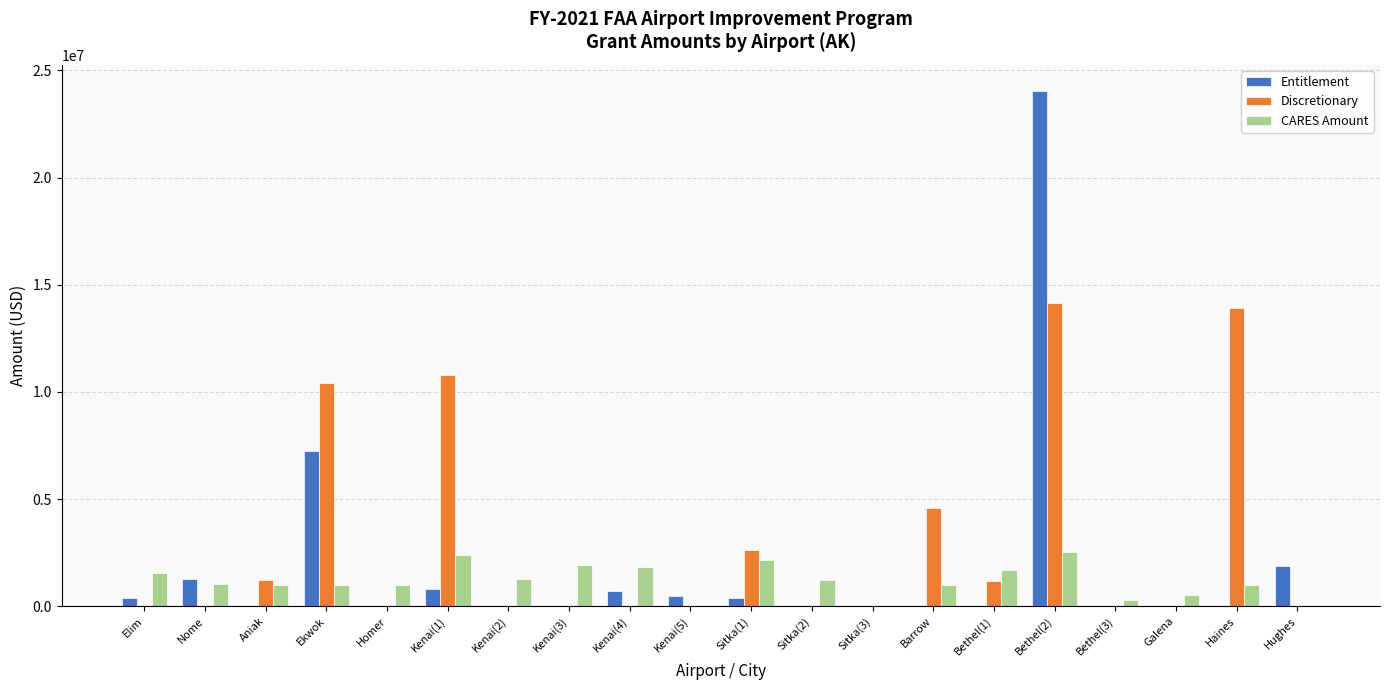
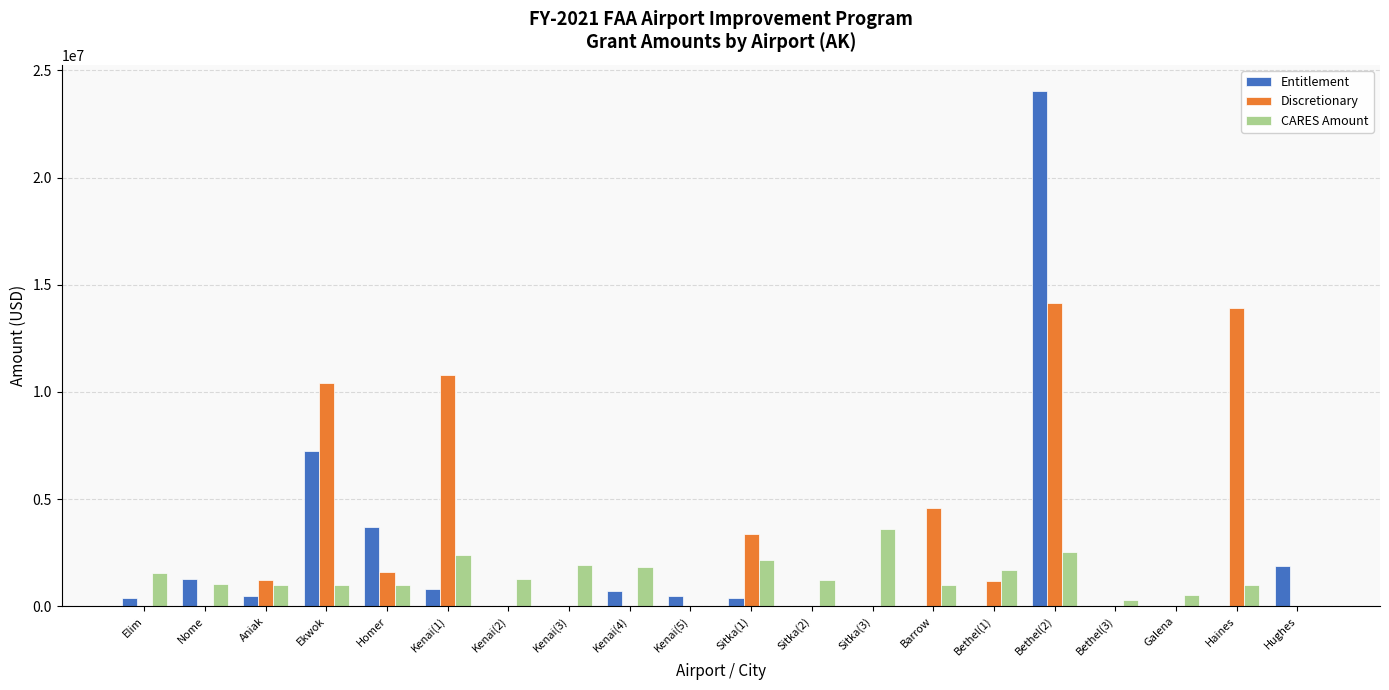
  {
    "Entitlement": {
      "Elim": 400000,
      "Nome": 1300000,
-     "Aniak": 0,
+     "Aniak": 500000,
      "Ekwok": 7200000,
-     "Homer": 0,
+     "Homer": 3700000,
      "Kenai(1)": 800000,
      "Kenai(2)": 0,
      "Kenai(3)": 0,
      "Kenai(4)": 700000,
      "Kenai(5)": 500000,
      "Sitka(1)": 400000,
      "Sitka(2)": 0,
      "Sitka(3)": 0,
      "Barrow": 0,
      "Bethel(1)": 0,
      "Bethel(2)": 24100000,
      "Bethel(3)": 0,
      "Galena": 0,
      "Haines": 0,
      "Hughes": 1900000
    },
    "Discretionary": {
      "Elim": 0,
      "Nome": 0,
      "Aniak": 1200000,
      "Ekwok": 10400000,
-     "Homer": 0,
+     "Homer": 1600000,
      "Kenai(1)": 10800000,
      "Kenai(2)": 0,
      "Kenai(3)": 0,
      "Kenai(4)": 0,
      "Kenai(5)": 0,
-     "Sitka(1)": 2600000,
+     "Sitka(1)": 3400000,
      "Sitka(2)": 0,
      "Sitka(3)": 0,
      "Barrow": 4600000,
      "Bethel(1)": 1200000,
      "Bethel(2)": 14100000,
      "Bethel(3)": 0,
      "Galena": 0,
      "Haines": 13900000,
      "Hughes": 0
    },
    "CARES Amount": {
      "Elim": 1600000,
      "Nome": 1000000,
      "Aniak": 1000000,
      "Ekwok": 1000000,
      "Homer": 1000000,
      "Kenai(1)": 2400000,
      "Kenai(2)": 1300000,
      "Kenai(3)": 1900000,
      "Kenai(4)": 1900000,
      "Sitka(1)": 2100000,
      "Sitka(2)": 1200000,
-     "Sitka(3)": 0,
+     "Sitka(3)": 3600000,
      "Barrow": 1000000,
      "Bethel(1)": 1700000,
      "Bethel(2)": 2500000,
      "Bethel(3)": 300000,
      "Galena": 500000,
      "Haines": 1000000
    }
  }
